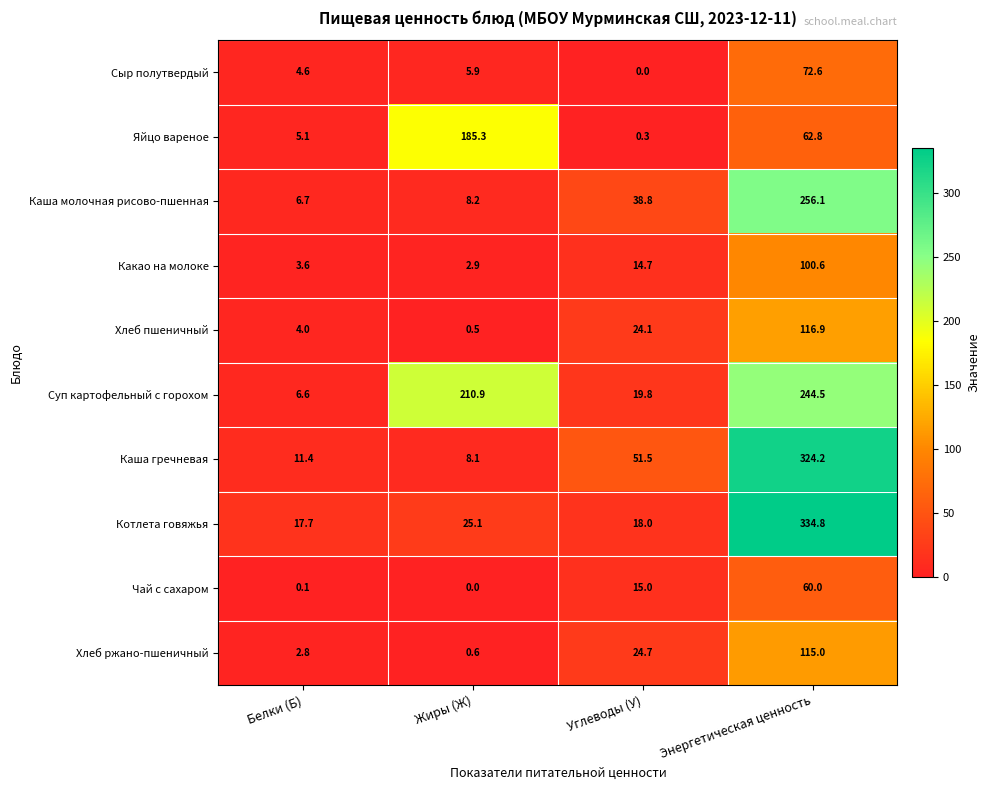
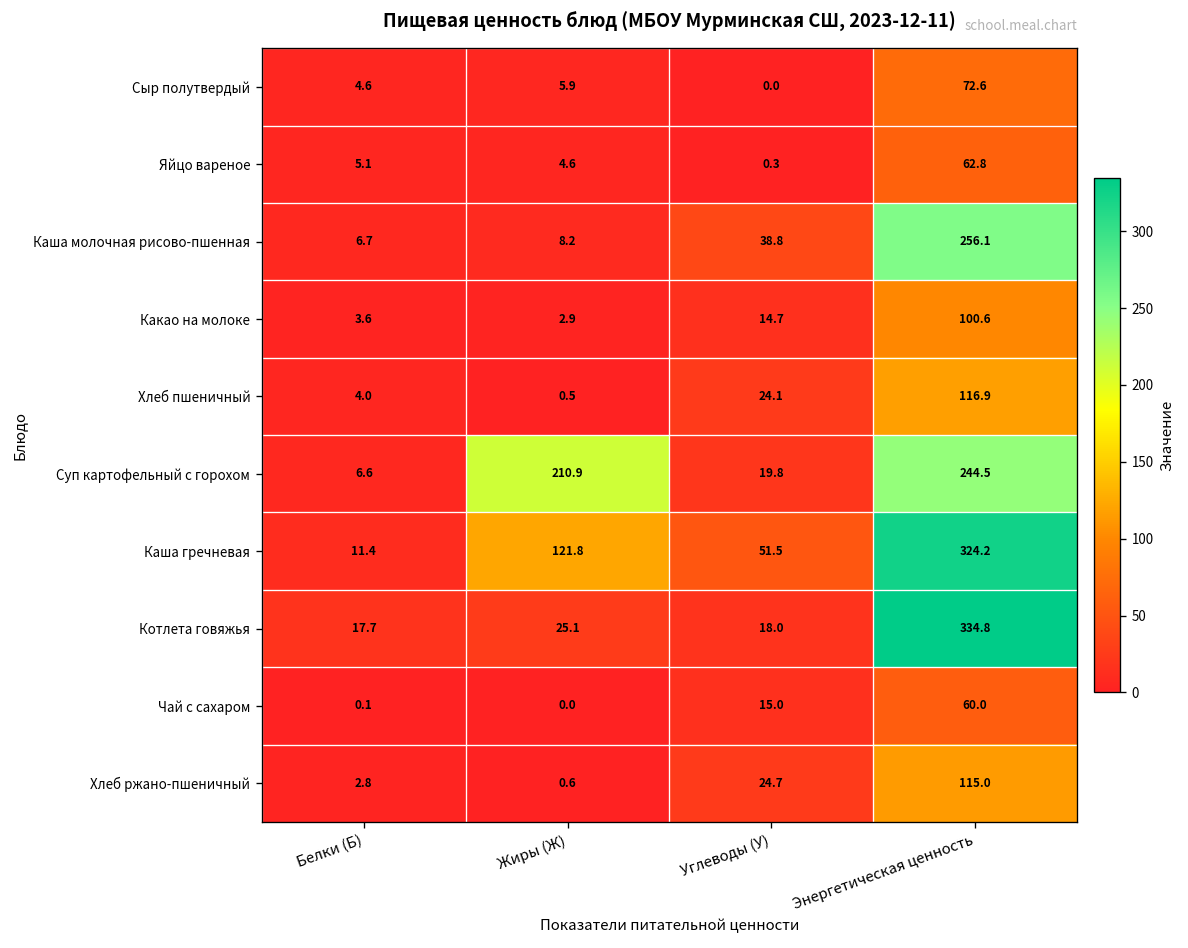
  {
    "Сыр полутвердый": {
      "Белки (Б)": 4.6,
      "Жиры (Ж)": 5.9,
      "Углеводы (У)": 0.0,
      "Энергетическая ценность": 72.6
    },
    "Яйцо вареное": {
      "Белки (Б)": 5.1,
-     "Жиры (Ж)": 185.3,
+     "Жиры (Ж)": 4.6,
      "Углеводы (У)": 0.3,
      "Энергетическая ценность": 62.8
    },
    "Каша молочная рисово-пшенная": {
      "Белки (Б)": 6.7,
      "Жиры (Ж)": 8.2,
      "Углеводы (У)": 38.8,
      "Энергетическая ценность": 256.1
    },
    "Какао на молоке": {
      "Белки (Б)": 3.6,
      "Жиры (Ж)": 2.9,
      "Углеводы (У)": 14.7,
      "Энергетическая ценность": 100.6
    },
    "Хлеб пшеничный": {
      "Белки (Б)": 4.0,
      "Жиры (Ж)": 0.5,
      "Углеводы (У)": 24.1,
      "Энергетическая ценность": 116.9
    },
    "Суп картофельный с горохом": {
      "Белки (Б)": 6.6,
      "Жиры (Ж)": 210.9,
      "Углеводы (У)": 19.8,
      "Энергетическая ценность": 244.5
    },
    "Каша гречневая": {
      "Белки (Б)": 11.4,
-     "Жиры (Ж)": 8.1,
+     "Жиры (Ж)": 121.8,
      "Углеводы (У)": 51.5,
      "Энергетическая ценность": 324.2
    },
    "Котлета говяжья": {
      "Белки (Б)": 17.7,
      "Жиры (Ж)": 25.1,
      "Углеводы (У)": 18.0,
      "Энергетическая ценность": 334.8
    },
    "Чай с сахаром": {
      "Белки (Б)": 0.1,
      "Жиры (Ж)": 0.0,
      "Углеводы (У)": 15.0,
      "Энергетическая ценность": 60.0
    },
    "Хлеб ржано-пшеничный": {
      "Белки (Б)": 2.8,
      "Жиры (Ж)": 0.6,
      "Углеводы (У)": 24.7,
      "Энергетическая ценность": 115.0
    }
  }
